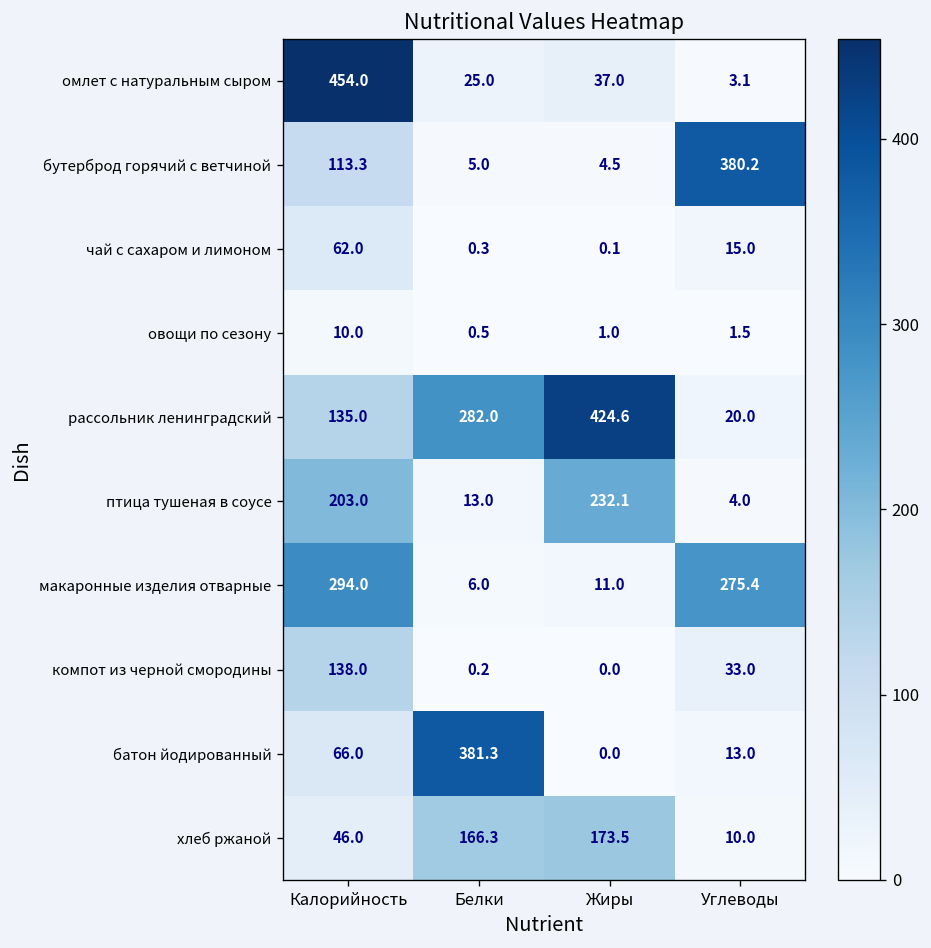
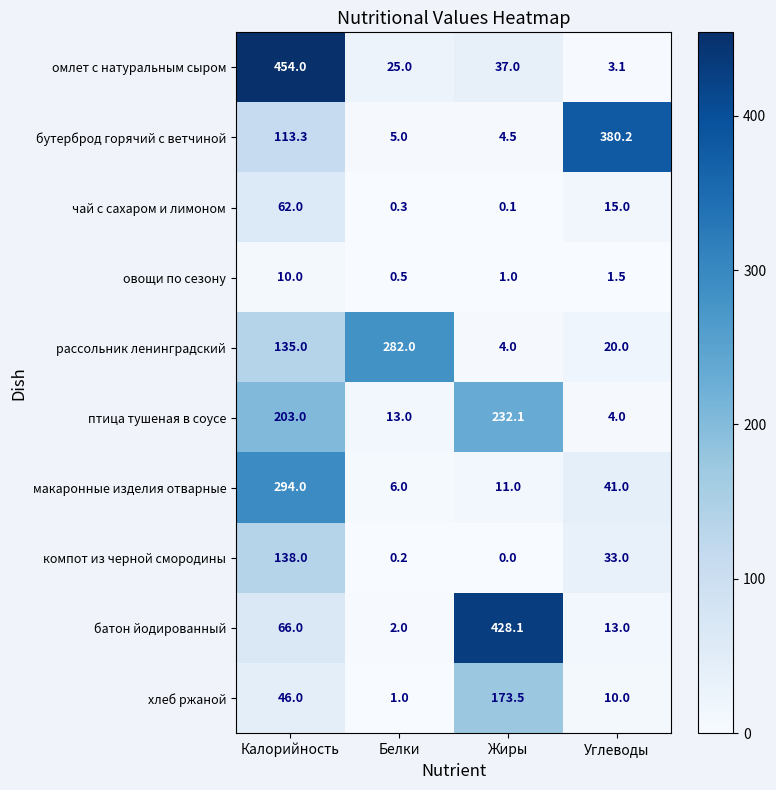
  {
    "омлет с натуральным сыром": {
      "Калорийность": 454.0,
      "Белки": 25.0,
      "Жиры": 37.0,
      "Углеводы": 3.1
    },
    "бутерброд горячий с ветчиной": {
      "Калорийность": 113.3,
      "Белки": 5.0,
      "Жиры": 4.5,
      "Углеводы": 380.2
    },
    "чай с сахаром и лимоном": {
      "Калорийность": 62.0,
      "Белки": 0.3,
      "Жиры": 0.1,
      "Углеводы": 15.0
    },
    "овощи по сезону": {
      "Калорийность": 10.0,
      "Белки": 0.5,
      "Жиры": 1.0,
      "Углеводы": 1.5
    },
    "рассольник ленинградский": {
      "Калорийность": 135.0,
      "Белки": 282.0,
-     "Жиры": 424.6,
+     "Жиры": 4.0,
      "Углеводы": 20.0
    },
    "птица тушеная в соусе": {
      "Калорийность": 203.0,
      "Белки": 13.0,
      "Жиры": 232.1,
      "Углеводы": 4.0
    },
    "макаронные изделия отварные": {
      "Калорийность": 294.0,
      "Белки": 6.0,
      "Жиры": 11.0,
-     "Углеводы": 275.4
+     "Углеводы": 41.0
    },
    "компот из черной смородины": {
      "Калорийность": 138.0,
      "Белки": 0.2,
      "Жиры": 0.0,
      "Углеводы": 33.0
    },
    "батон йодированный": {
      "Калорийность": 66.0,
-     "Белки": 381.3,
-     "Жиры": 0.0,
+     "Белки": 2.0,
+     "Жиры": 428.1,
      "Углеводы": 13.0
    },
    "хлеб ржаной": {
      "Калорийность": 46.0,
-     "Белки": 166.3,
+     "Белки": 1.0,
      "Жиры": 173.5,
      "Углеводы": 10.0
    }
  }
